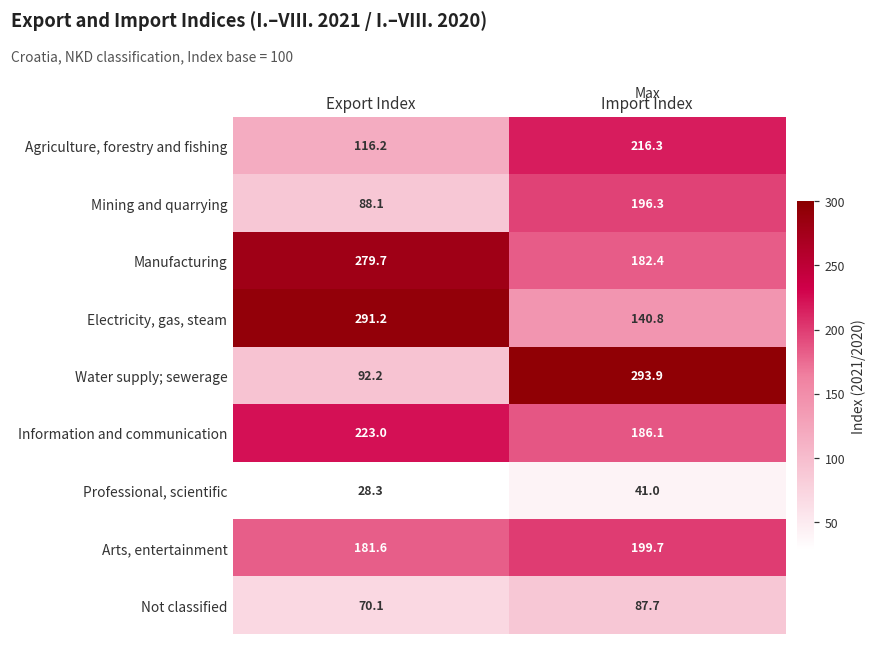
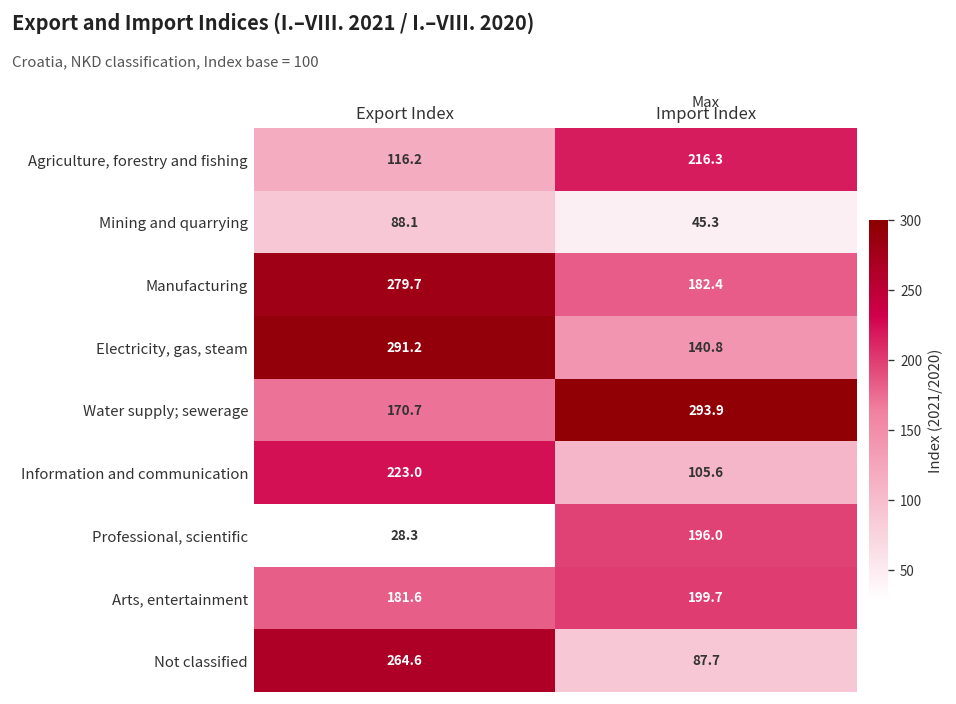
  {
    "Agriculture, forestry and fishing": {
      "Export Index": 116.2,
      "Import Index": 216.3
    },
    "Mining and quarrying": {
      "Export Index": 88.1,
-     "Import Index": 196.3
+     "Import Index": 45.3
    },
    "Manufacturing": {
      "Export Index": 279.7,
      "Import Index": 182.4
    },
    "Electricity, gas, steam": {
      "Export Index": 291.2,
      "Import Index": 140.8
    },
    "Water supply; sewerage": {
-     "Export Index": 92.2,
+     "Export Index": 170.7,
      "Import Index": 293.9
    },
    "Information and communication": {
      "Export Index": 223.0,
-     "Import Index": 186.1
+     "Import Index": 105.6
    },
    "Professional, scientific": {
      "Export Index": 28.3,
-     "Import Index": 41.0
+     "Import Index": 196.0
    },
    "Arts, entertainment": {
      "Export Index": 181.6,
      "Import Index": 199.7
    },
    "Not classified": {
-     "Export Index": 70.1,
+     "Export Index": 264.6,
      "Import Index": 87.7
    }
  }
